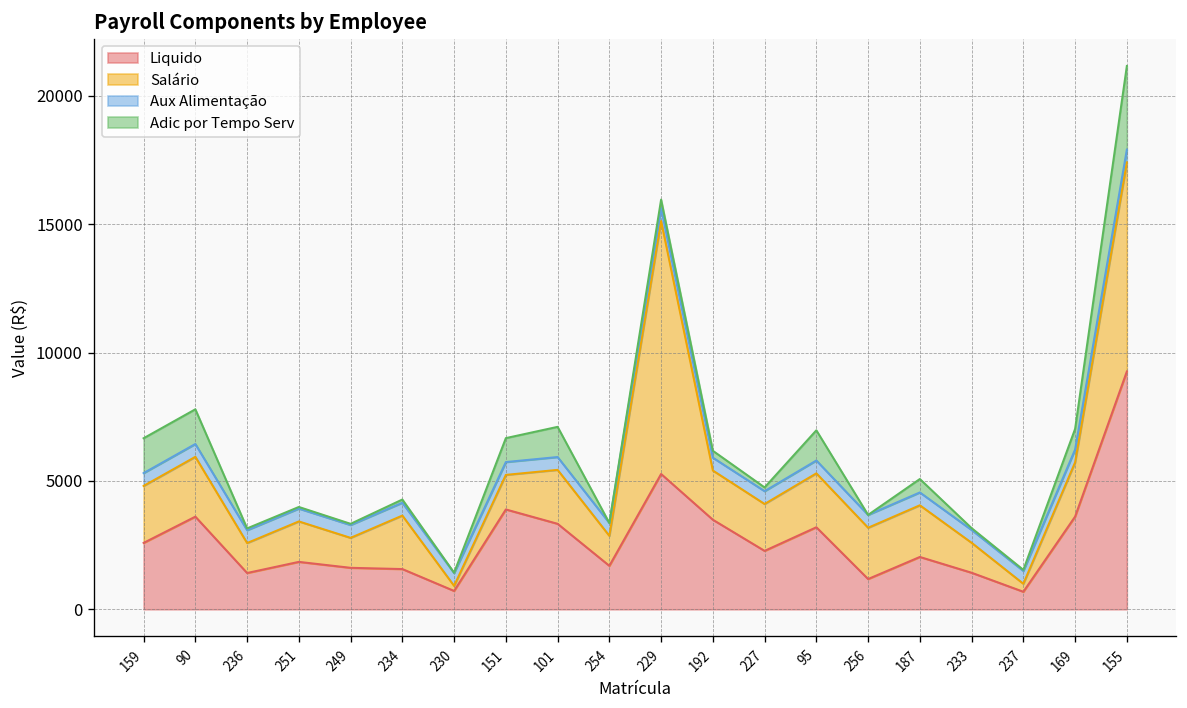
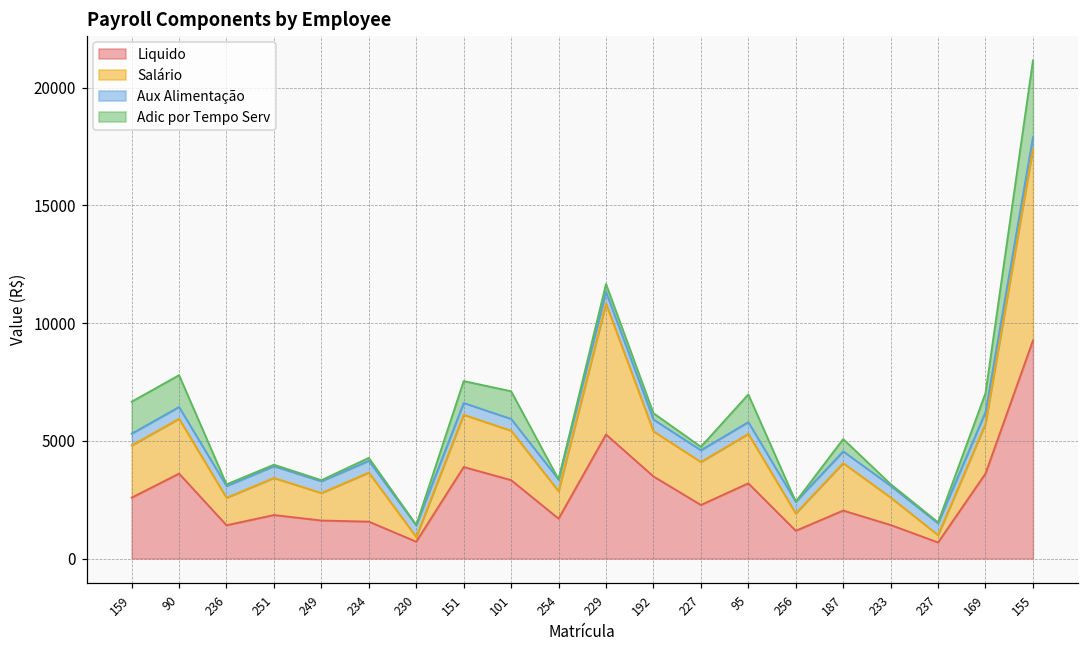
  {
    "Liquido": {
      "159": 2600,
      "90": 3600,
      "236": 1400,
      "251": 1800,
      "249": 1600,
      "234": 1600,
      "230": 700,
      "151": 3900,
      "101": 3300,
      "254": 1700,
      "229": 5300,
      "192": 3500,
      "227": 2300,
      "95": 3200,
      "256": 1200,
      "187": 2000,
      "233": 1400,
      "237": 700,
      "169": 3600,
      "155": 9300
    },
    "Salário": {
      "159": 2200,
      "90": 2300,
      "236": 1200,
      "251": 1600,
      "249": 1200,
      "234": 2100,
      "230": 200,
-     "151": 1300,
+     "151": 2200,
      "101": 2100,
      "254": 1200,
-     "229": 9900,
+     "229": 5600,
      "192": 1900,
      "227": 1800,
      "95": 2100,
-     "256": 2000,
+     "256": 700,
      "187": 2000,
      "233": 1200,
      "237": 300,
      "169": 2100,
      "155": 8100
    },
    "Aux Alimentação": {
      "159": 500,
      "90": 500,
      "234": 500,
      "151": 500,
      "101": 500,
      "229": 500,
      "192": 500,
      "227": 500,
      "95": 500,
      "187": 500,
      "169": 500,
      "155": 500
    },
    "Adic por Tempo Serv": {
      "159": 1400,
      "90": 1400,
      "234": 100,
      "151": 900,
      "101": 1200,
      "229": 300,
      "192": 300,
      "227": 100,
      "95": 1200,
      "187": 500,
      "169": 800,
      "155": 3300
    }
  }
